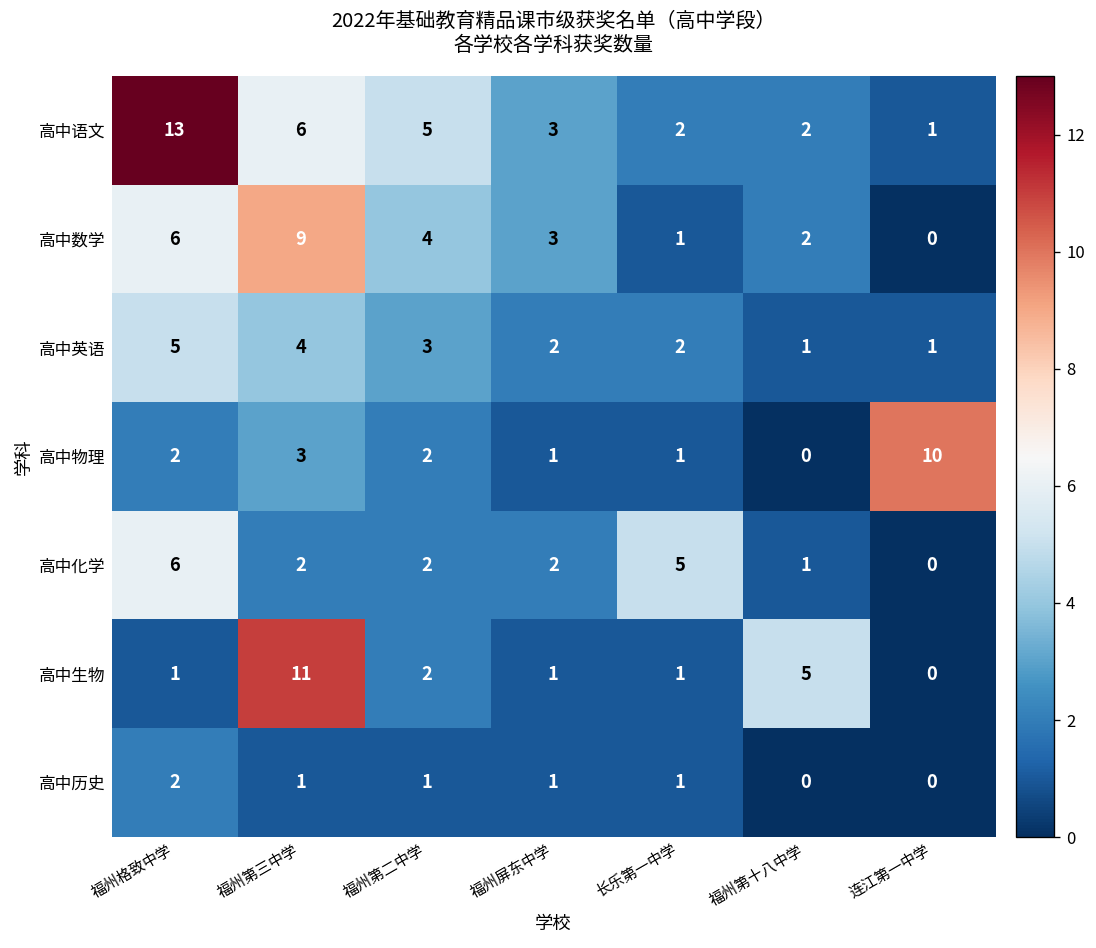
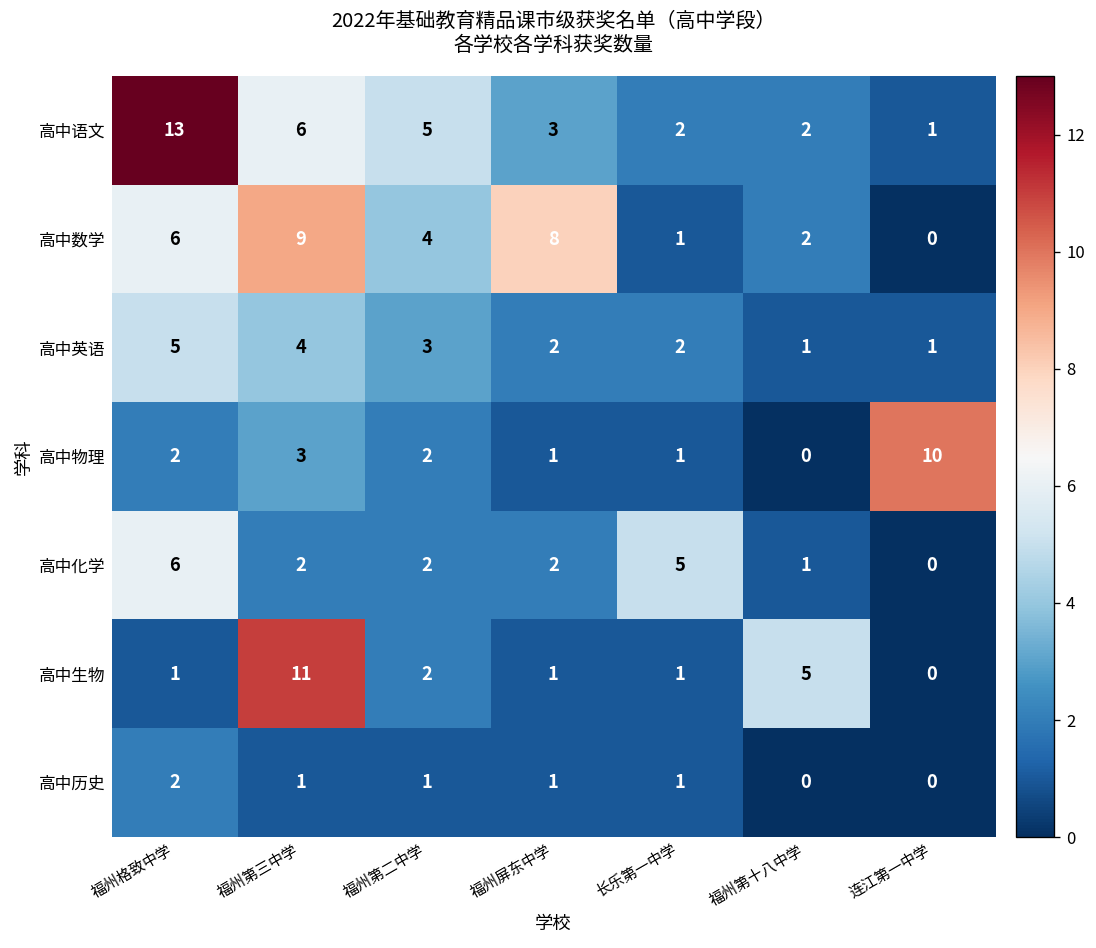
  {
    "高中语文": {
      "福州格致中学": 13,
      "福州第三中学": 6,
      "福州第二中学": 5,
      "福州屏东中学": 3,
      "长乐第一中学": 2,
      "福州第十八中学": 2,
      "连江第一中学": 1
    },
    "高中数学": {
      "福州格致中学": 6,
      "福州第三中学": 9,
      "福州第二中学": 4,
-     "福州屏东中学": 3,
+     "福州屏东中学": 8,
      "长乐第一中学": 1,
      "福州第十八中学": 2,
      "连江第一中学": 0
    },
    "高中英语": {
      "福州格致中学": 5,
      "福州第三中学": 4,
      "福州第二中学": 3,
      "福州屏东中学": 2,
      "长乐第一中学": 2,
      "福州第十八中学": 1,
      "连江第一中学": 1
    },
    "高中物理": {
      "福州格致中学": 2,
      "福州第三中学": 3,
      "福州第二中学": 2,
      "福州屏东中学": 1,
      "长乐第一中学": 1,
      "福州第十八中学": 0,
      "连江第一中学": 10
    },
    "高中化学": {
      "福州格致中学": 6,
      "福州第三中学": 2,
      "福州第二中学": 2,
      "福州屏东中学": 2,
      "长乐第一中学": 5,
      "福州第十八中学": 1,
      "连江第一中学": 0
    },
    "高中生物": {
      "福州格致中学": 1,
      "福州第三中学": 11,
      "福州第二中学": 2,
      "福州屏东中学": 1,
      "长乐第一中学": 1,
      "福州第十八中学": 5,
      "连江第一中学": 0
    },
    "高中历史": {
      "福州格致中学": 2,
      "福州第三中学": 1,
      "福州第二中学": 1,
      "福州屏东中学": 1,
      "长乐第一中学": 1,
      "福州第十八中学": 0,
      "连江第一中学": 0
    }
  }
